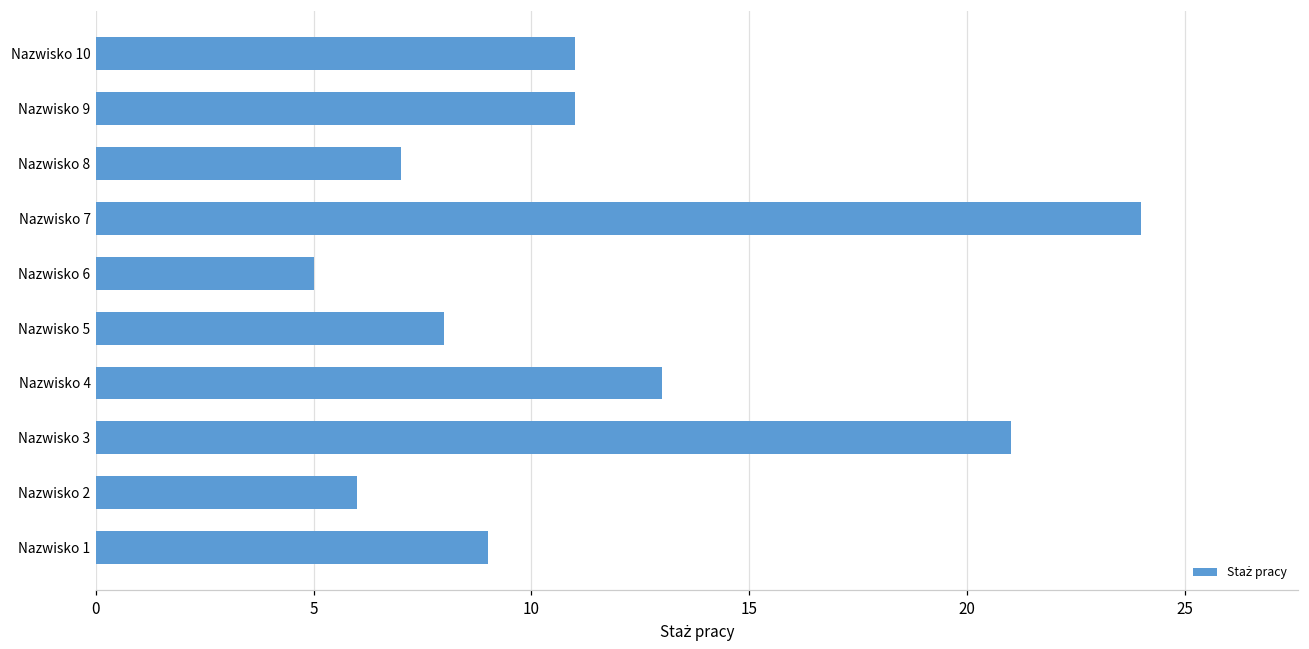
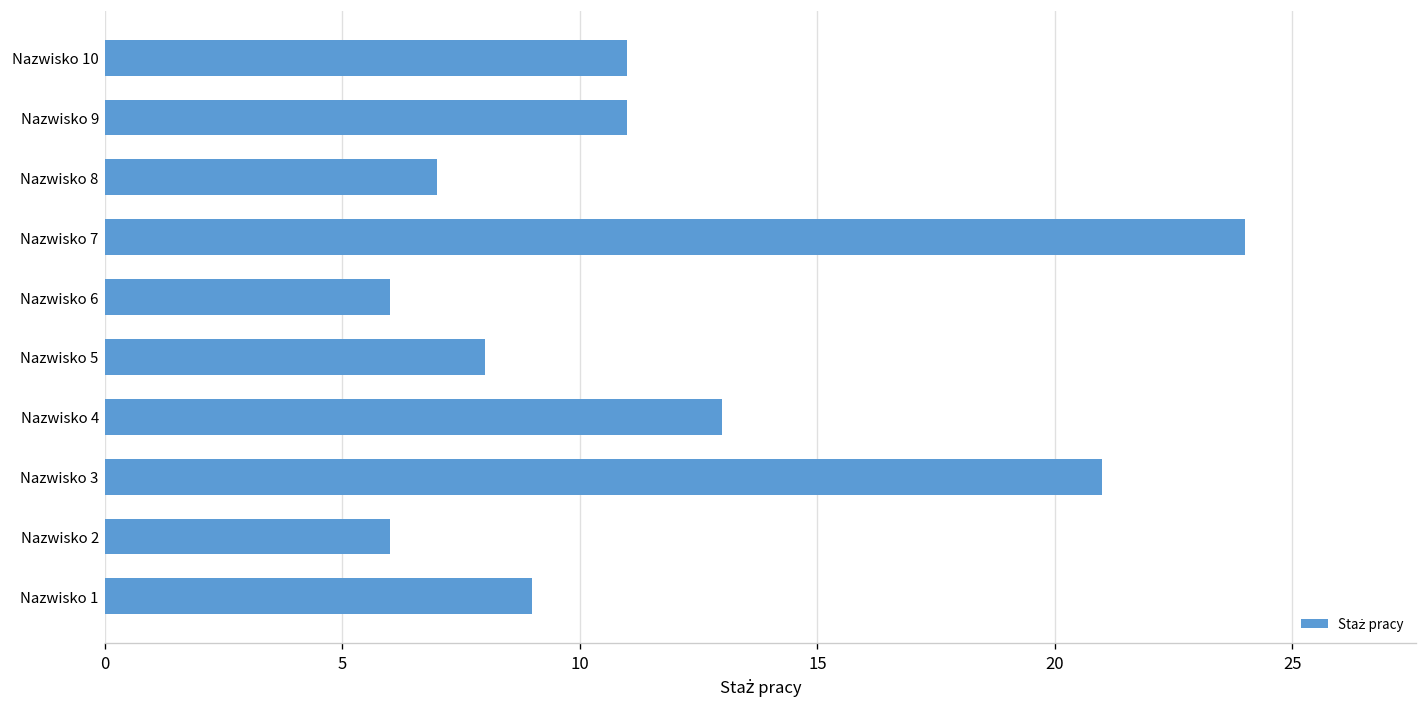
  {
    "Nazwisko 10": 11,
    "Nazwisko 9": 11,
    "Nazwisko 8": 7,
    "Nazwisko 7": 24,
-   "Nazwisko 6": 5,
+   "Nazwisko 6": 6,
    "Nazwisko 5": 8,
    "Nazwisko 4": 13,
    "Nazwisko 3": 21,
    "Nazwisko 2": 6,
    "Nazwisko 1": 9
  }
